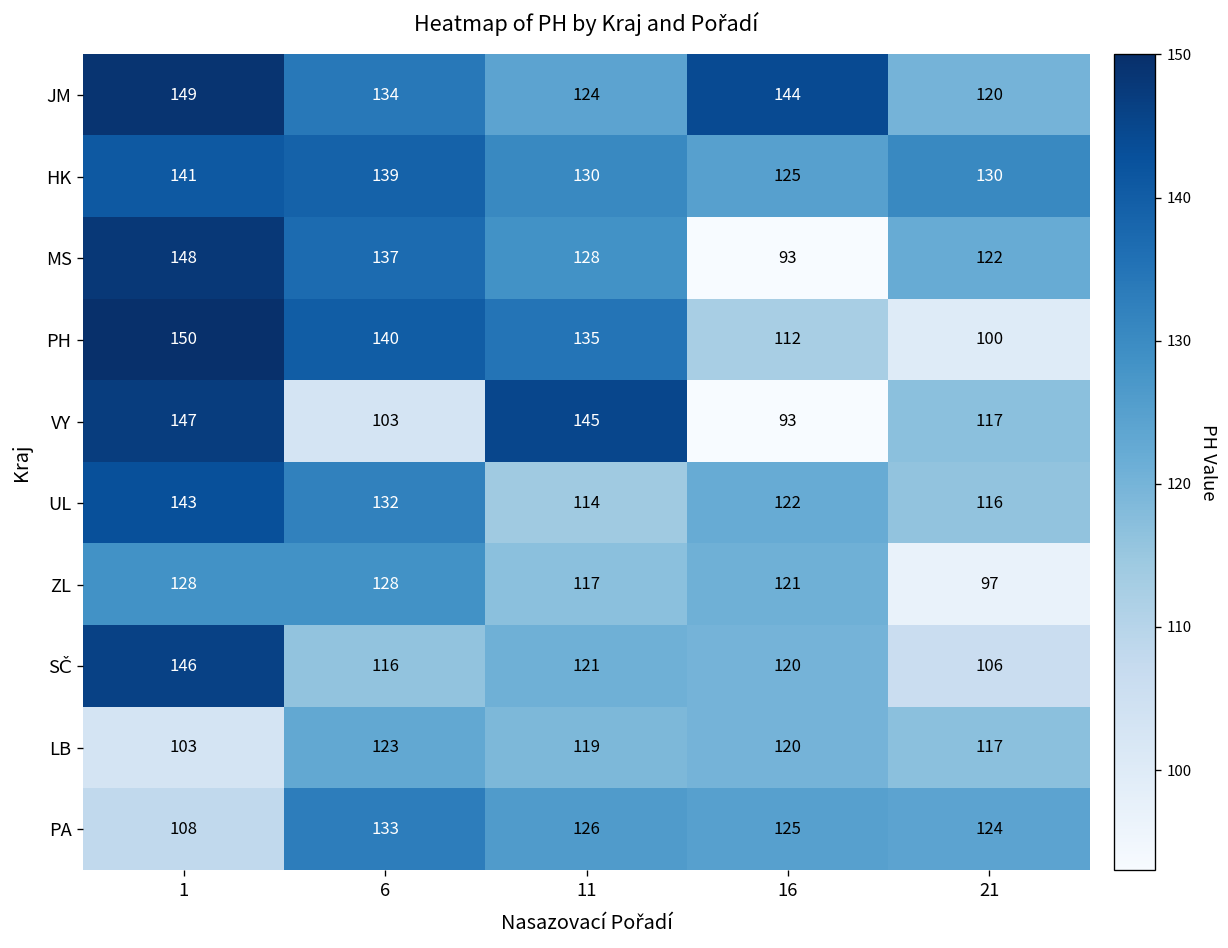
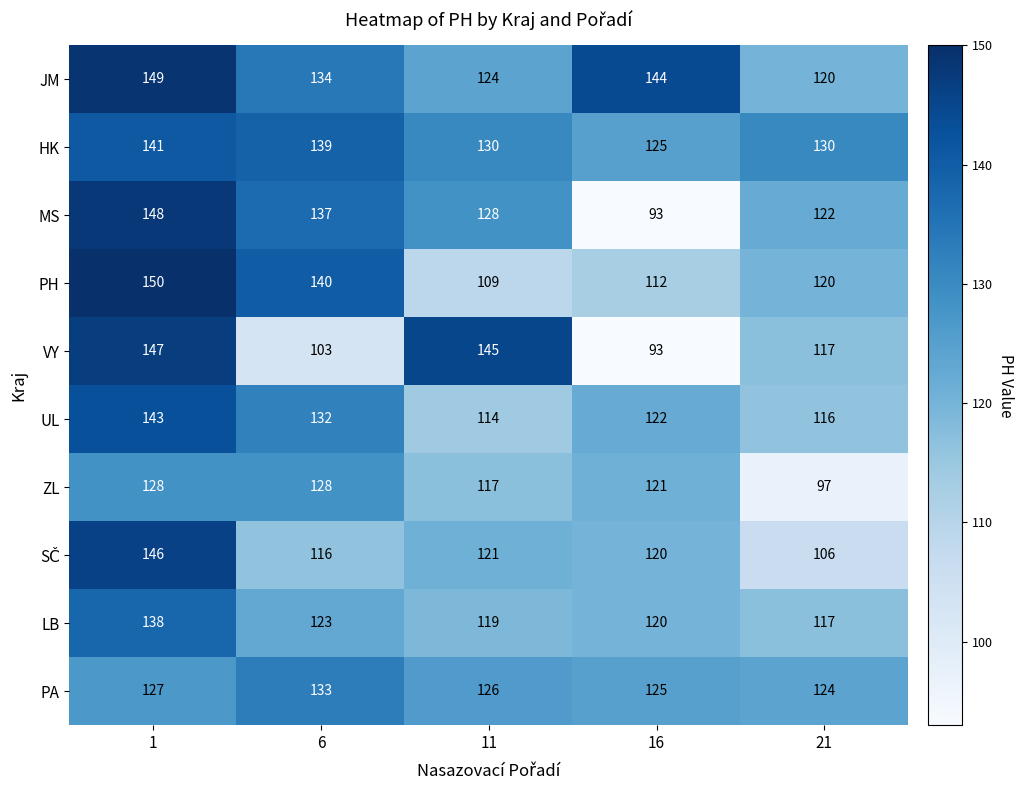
  {
    "JM": {
      "1": 149,
      "6": 134,
      "11": 124,
      "16": 144,
      "21": 120
    },
    "HK": {
      "1": 141,
      "6": 139,
      "11": 130,
      "16": 125,
      "21": 130
    },
    "MS": {
      "1": 148,
      "6": 137,
      "11": 128,
      "16": 93,
      "21": 122
    },
    "PH": {
      "1": 150,
      "6": 140,
-     "11": 135,
+     "11": 109,
      "16": 112,
-     "21": 100
+     "21": 120
    },
    "VY": {
      "1": 147,
      "6": 103,
      "11": 145,
      "16": 93,
      "21": 117
    },
    "UL": {
      "1": 143,
      "6": 132,
      "11": 114,
      "16": 122,
      "21": 116
    },
    "ZL": {
      "1": 128,
      "6": 128,
      "11": 117,
      "16": 121,
      "21": 97
    },
    "SČ": {
      "1": 146,
      "6": 116,
      "11": 121,
      "16": 120,
      "21": 106
    },
    "LB": {
-     "1": 103,
+     "1": 138,
      "6": 123,
      "11": 119,
      "16": 120,
      "21": 117
    },
    "PA": {
-     "1": 108,
+     "1": 127,
      "6": 133,
      "11": 126,
      "16": 125,
      "21": 124
    }
  }
